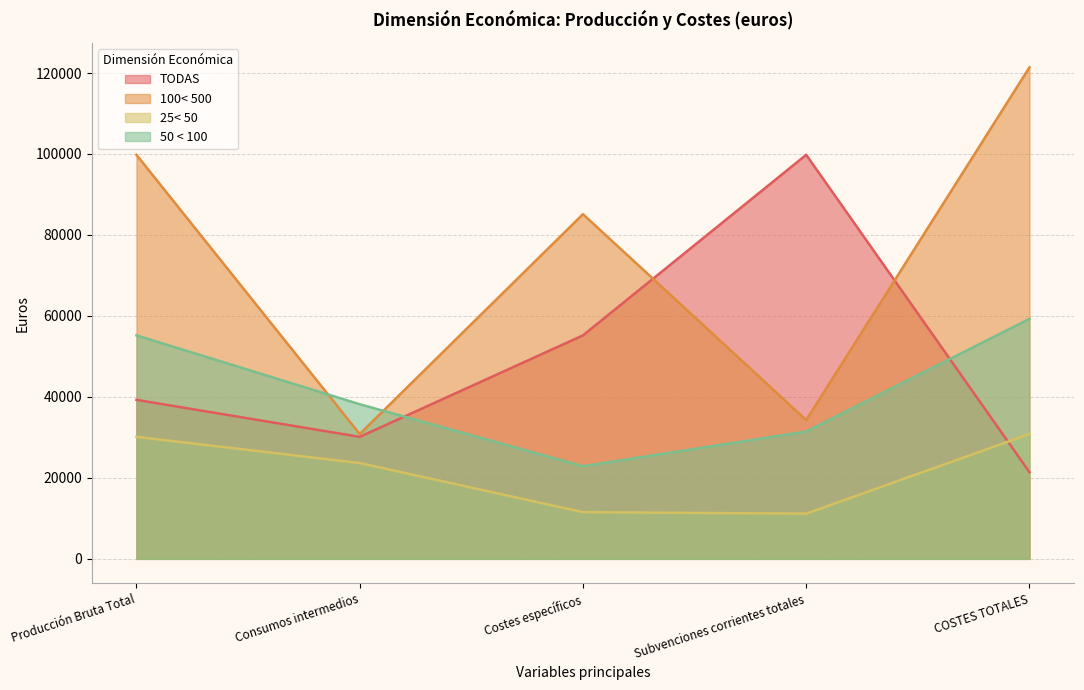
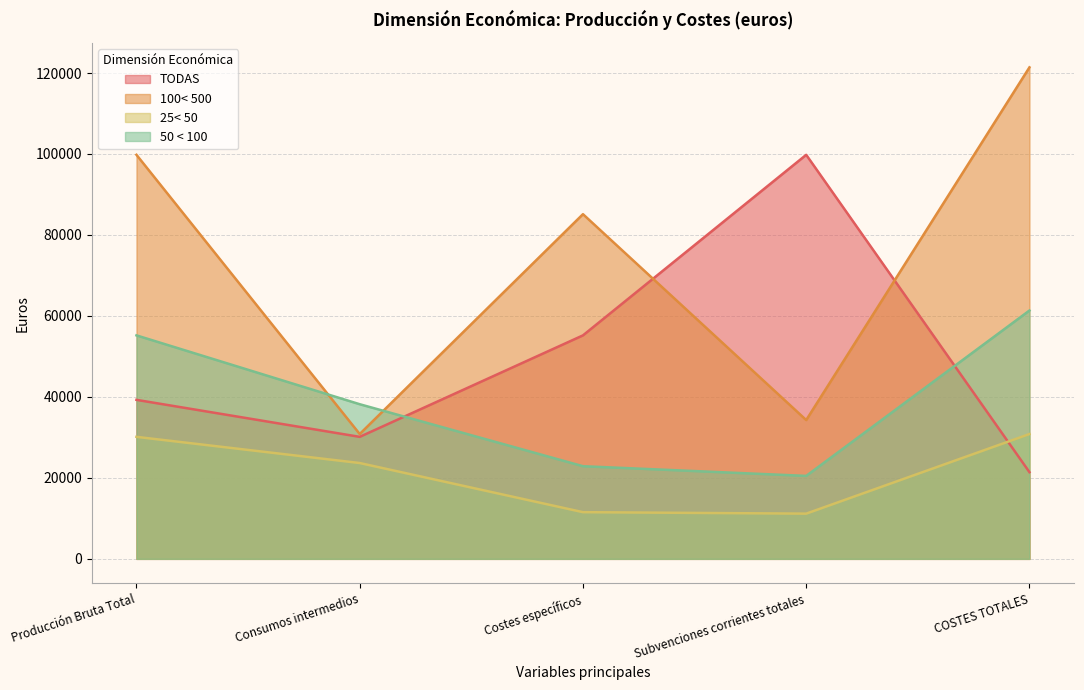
  {
    "50 < 100": {
      "Producción Bruta Total": 55000,
      "Consumos intermedios": 38000,
      "Costes específicos": 23000,
-     "Subvenciones corrientes totales": 31000,
-     "COSTES TOTALES": 59000
+     "Subvenciones corrientes totales": 20000,
+     "COSTES TOTALES": 61000
    }
  }
